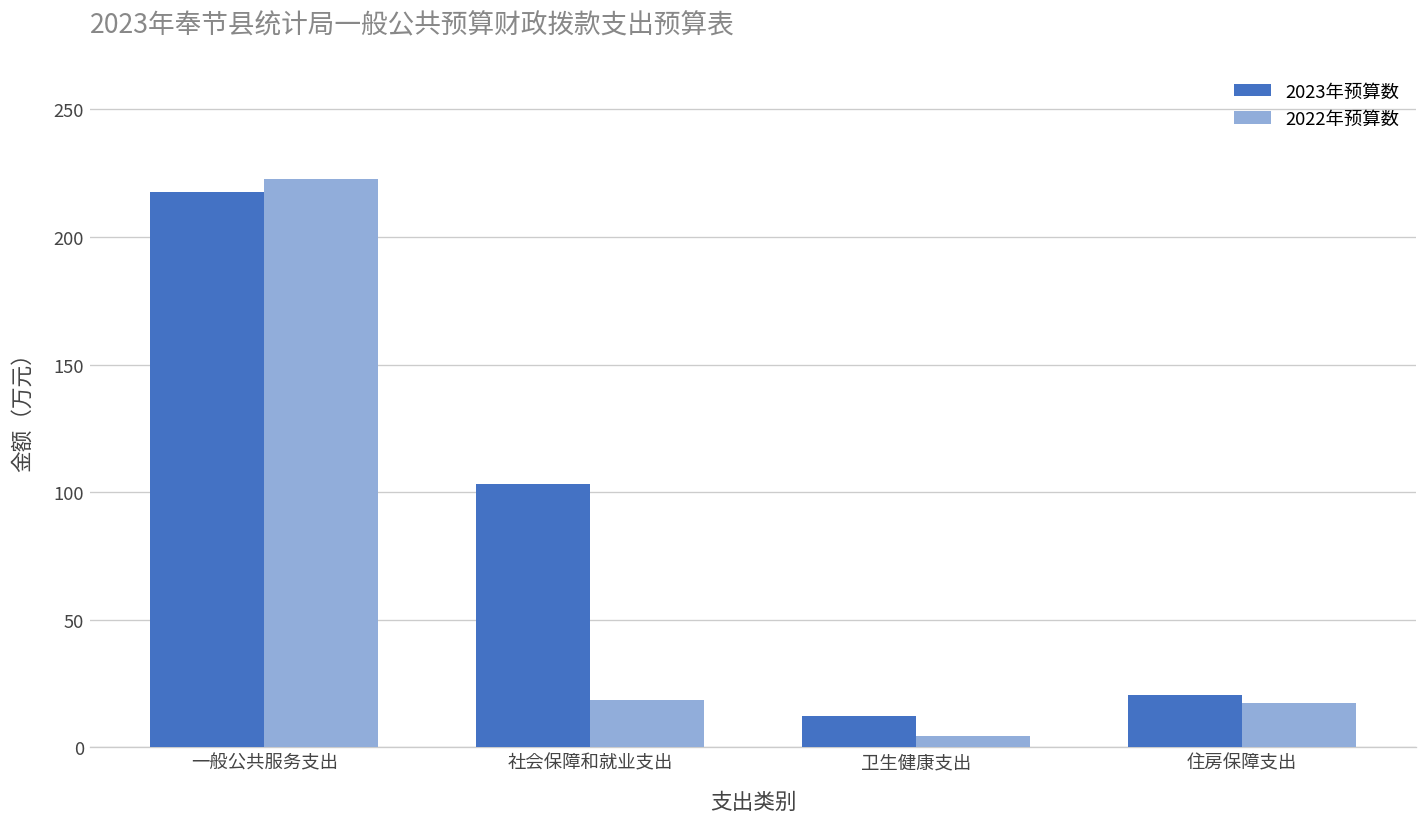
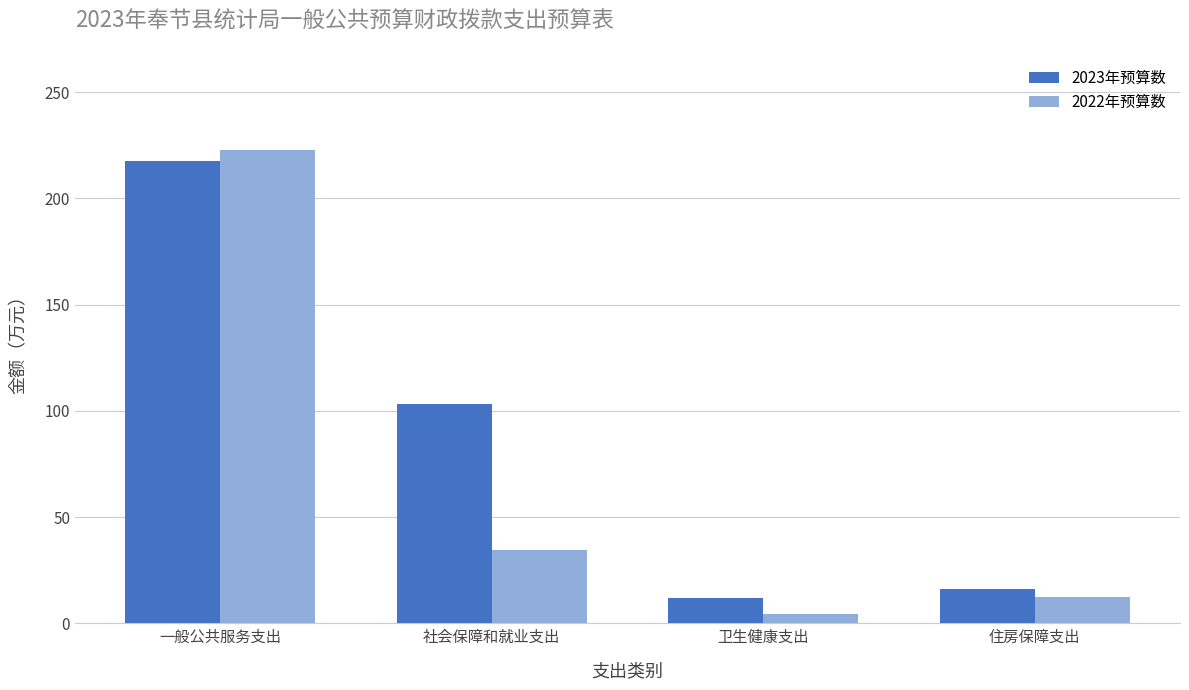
  {
    "2023年预算数": {
      "一般公共服务支出": 218,
      "社会保障和就业支出": 103,
      "卫生健康支出": 12,
-     "住房保障支出": 20
+     "住房保障支出": 16
    },
    "2022年预算数": {
      "一般公共服务支出": 223,
-     "社会保障和就业支出": 19,
+     "社会保障和就业支出": 35,
      "卫生健康支出": 5,
-     "住房保障支出": 17
+     "住房保障支出": 13
    }
  }
